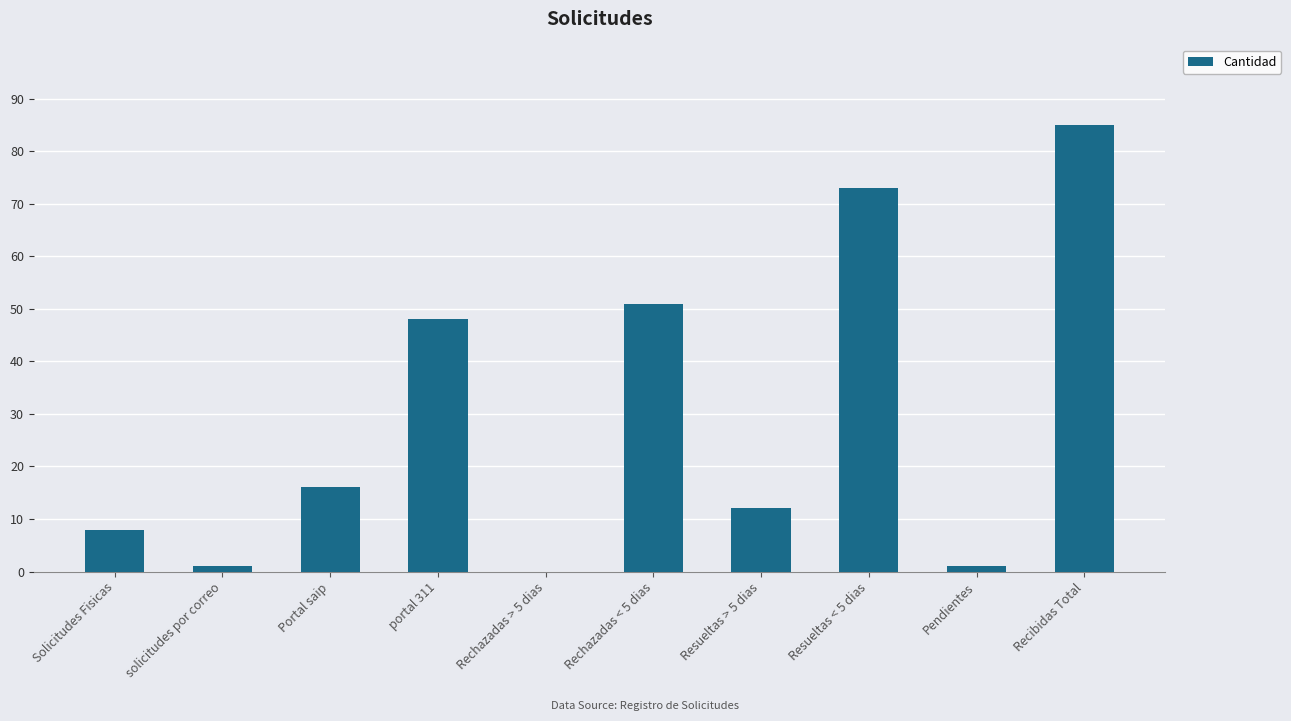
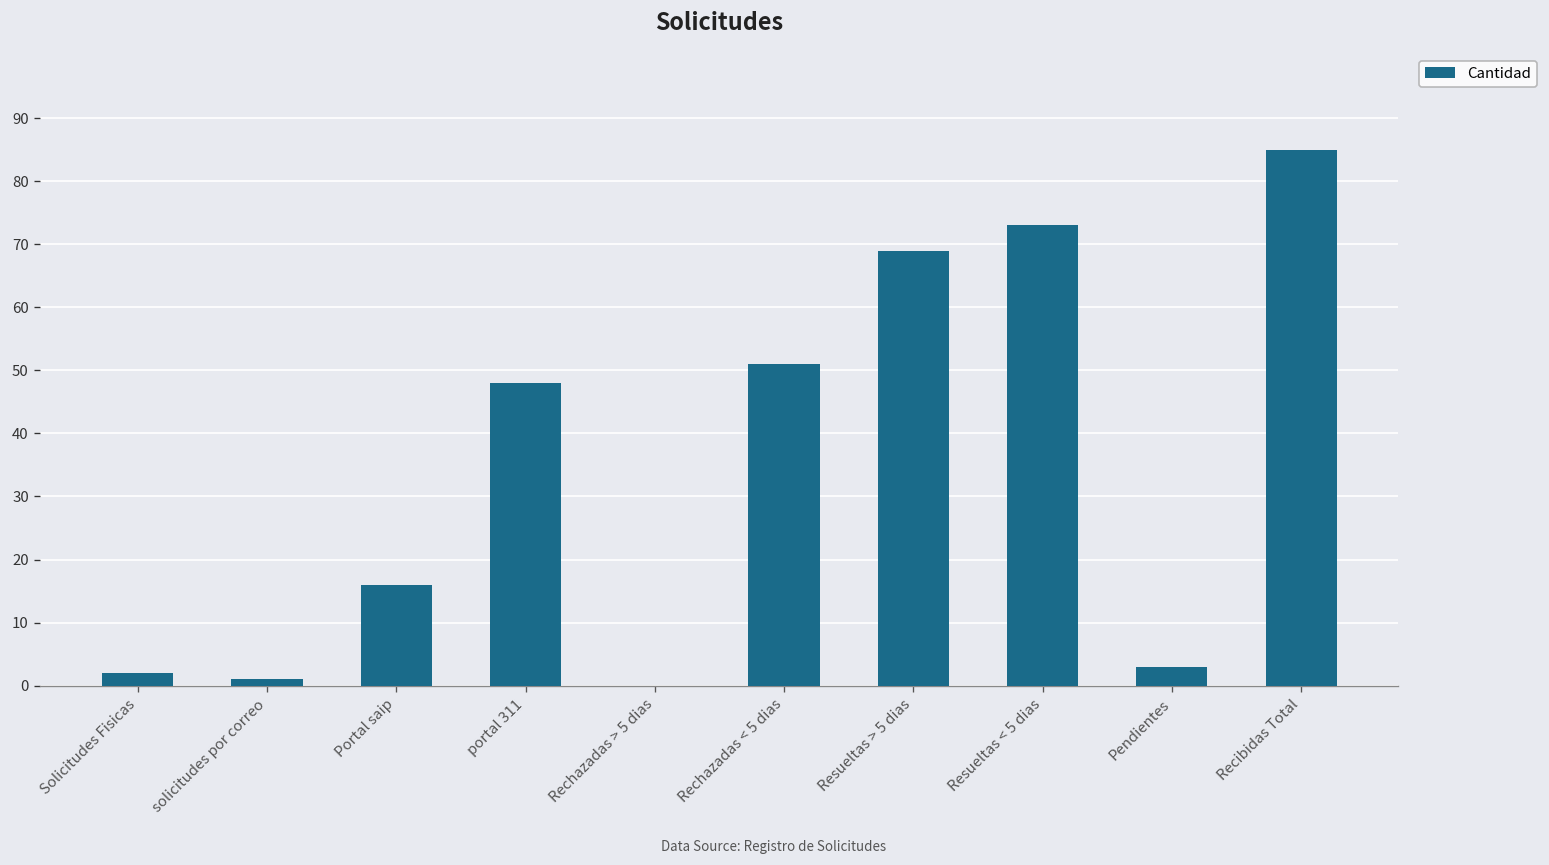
  {
-   "Solicitudes Fisicas": 8,
+   "Solicitudes Fisicas": 2,
    "solicitudes por correo": 1,
    "Portal saip": 16,
    "portal 311": 48,
    "Rechazadas > 5 dias": 0,
    "Rechazadas < 5 dias": 51,
-   "Resueltas > 5 dias": 12,
+   "Resueltas > 5 dias": 69,
    "Resueltas < 5 dias": 73,
-   "Pendientes": 1,
+   "Pendientes": 3,
    "Recibidas Total": 85
  }
